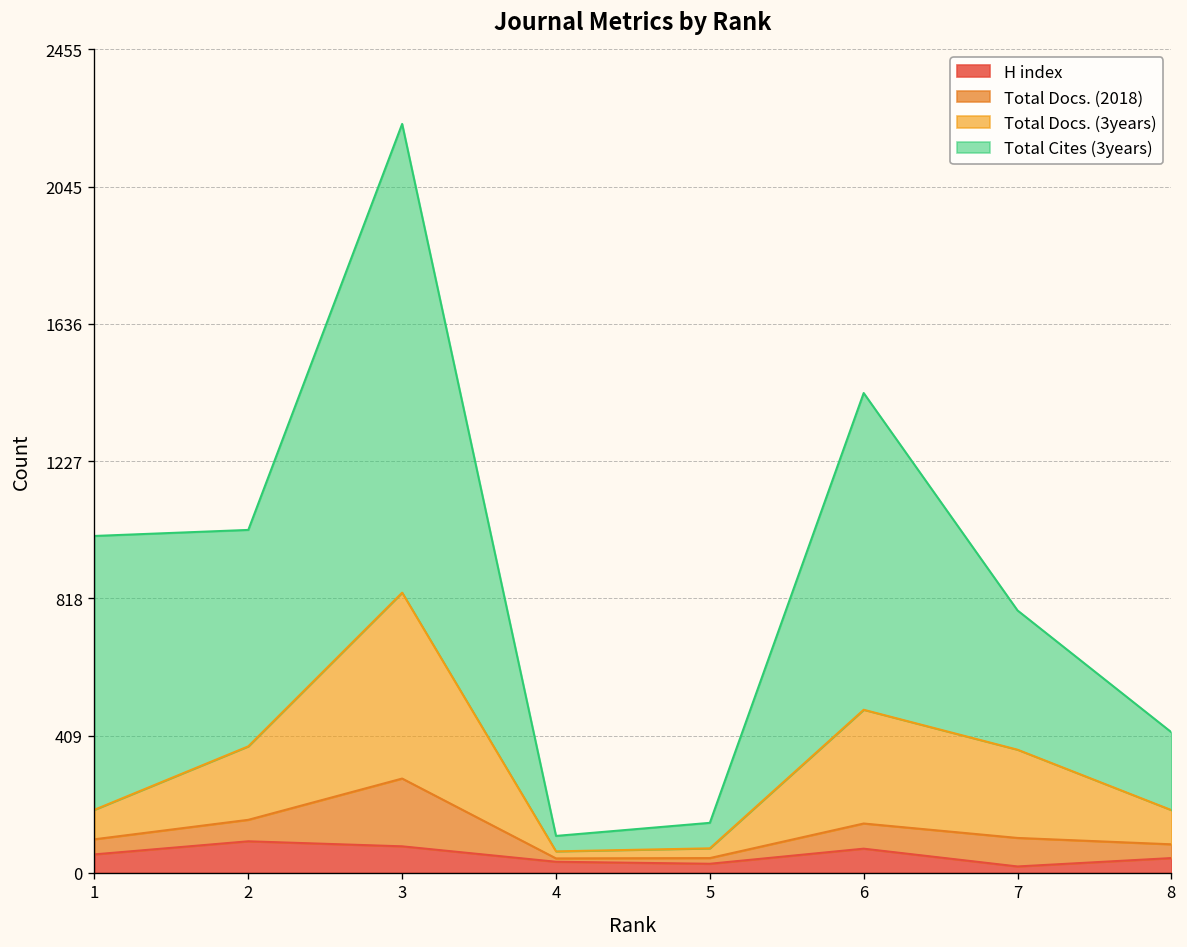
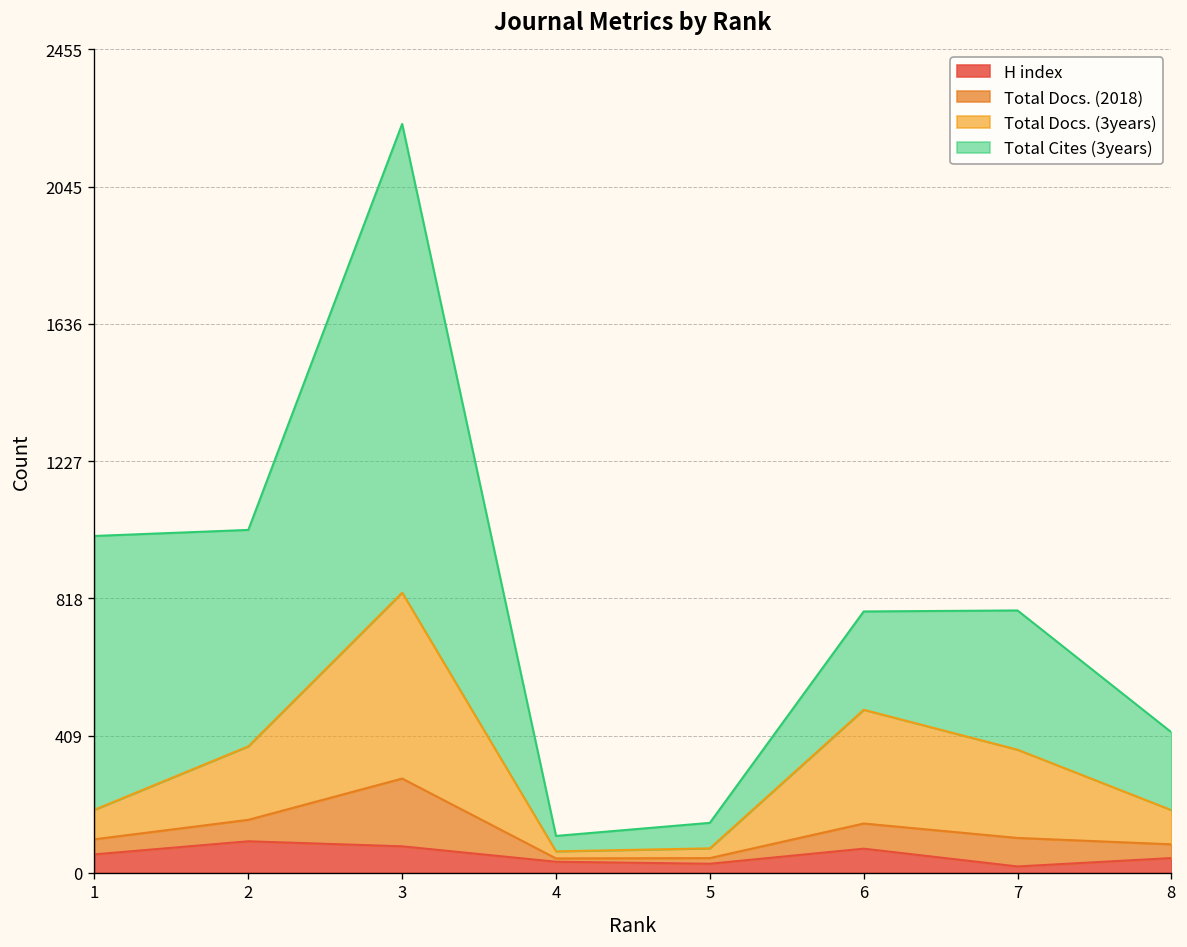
  {
    "Total Cites (3years)": {
      "1": 820,
      "2": 650,
      "3": 1400,
      "4": 50,
      "5": 80,
-     "6": 940,
+     "6": 290,
      "7": 420,
      "8": 230
    }
  }
